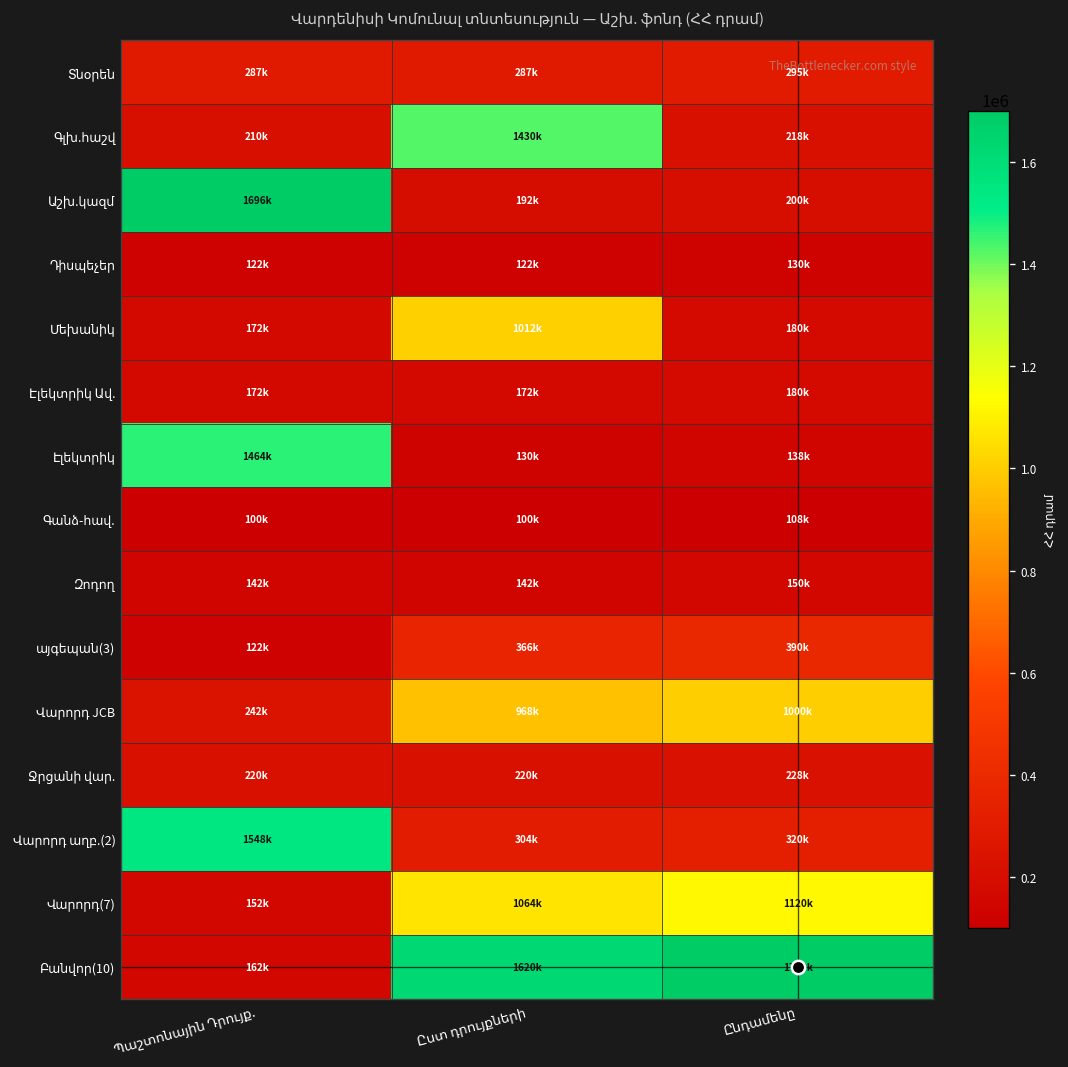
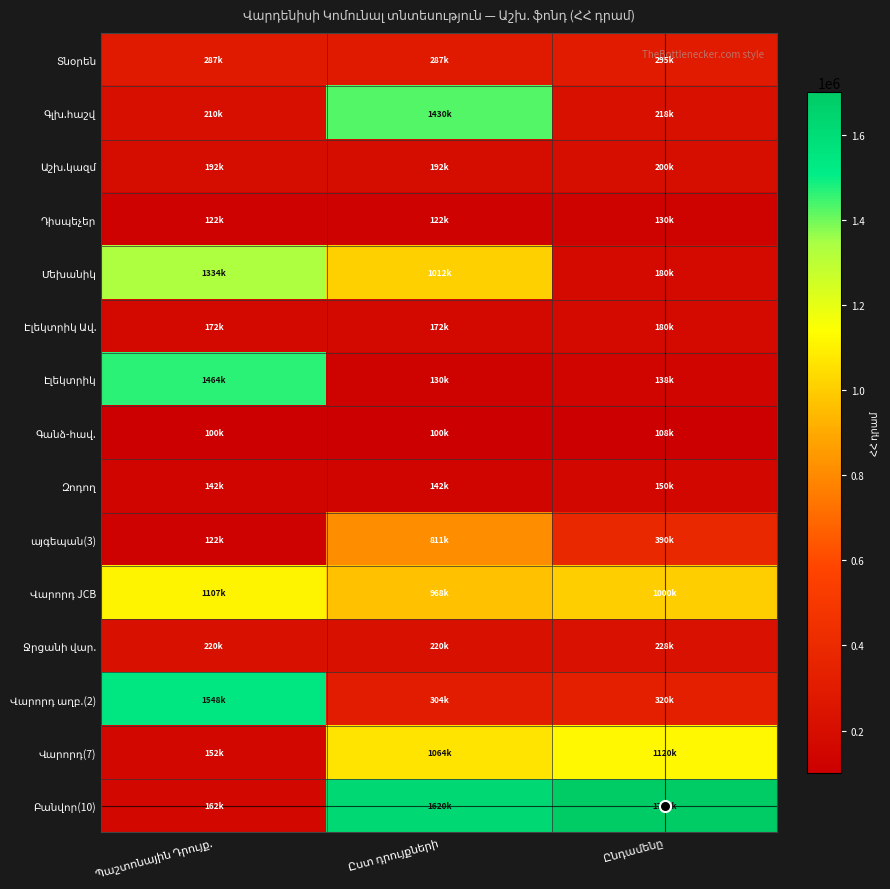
  {
    "Տնօրեն": {
      "Պաշտոնային Դրույք.": "287k",
      "Ըստ դրույքների": "287k"
    },
    "Գլխ.հաշվ": {
      "Պաշտոնային Դրույք.": "210k",
      "Ըստ դրույքների": "1430k",
      "Ընդամենը": "218k"
    },
    "Աշխ.կազմ": {
-     "Պաշտոնային Դրույք.": "1696k",
+     "Պաշտոնային Դրույք.": "192k",
      "Ըստ դրույքների": "192k",
      "Ընդամենը": "200k"
    },
    "Դիսպեչեր": {
      "Պաշտոնային Դրույք.": "122k",
      "Ըստ դրույքների": "122k",
      "Ընդամենը": "130k"
    },
    "Մեխանիկ": {
-     "Պաշտոնային Դրույք.": "172k",
+     "Պաշտոնային Դրույք.": "1334k",
      "Ըստ դրույքների": "1012k",
      "Ընդամենը": "180k"
    },
    "Էլեկտրիկ Ավ.": {
      "Պաշտոնային Դրույք.": "172k",
      "Ըստ դրույքների": "172k",
      "Ընդամենը": "180k"
    },
    "Էլեկտրիկ": {
      "Պաշտոնային Դրույք.": "1464k",
      "Ըստ դրույքների": "130k",
      "Ընդամենը": "138k"
    },
    "Գանձ-հավ.": {
      "Պաշտոնային Դրույք.": "100k",
      "Ըստ դրույքների": "100k",
      "Ընդամենը": "108k"
    },
    "Զոդող": {
      "Պաշտոնային Դրույք.": "142k",
      "Ըստ դրույքների": "142k",
      "Ընդամենը": "150k"
    },
    "այգեպան(3)": {
      "Պաշտոնային Դրույք.": "122k",
-     "Ըստ դրույքների": "366k",
+     "Ըստ դրույքների": "811k",
      "Ընդամենը": "390k"
    },
    "Վարորդ JCB": {
-     "Պաշտոնային Դրույք.": "242k",
+     "Պաշտոնային Դրույք.": "1107k",
      "Ըստ դրույքների": "968k",
      "Ընդամենը": "1000k"
    },
    "Ջրցանի վար.": {
      "Պաշտոնային Դրույք.": "220k",
      "Ըստ դրույքների": "220k",
      "Ընդամենը": "228k"
    },
    "Վարորդ աղբ.(2)": {
      "Պաշտոնային Դրույք.": "1548k",
      "Ըստ դրույքների": "304k",
      "Ընդամենը": "320k"
    },
    "Վարորդ(7)": {
      "Պաշտոնային Դրույք.": "152k",
      "Ըստ դրույքների": "1064k",
      "Ընդամենը": "1120k"
    },
    "Բանվոր(10)": {
      "Պաշտոնային Դրույք.": "162k",
      "Ըստ դրույքների": "1620k"
    }
  }
